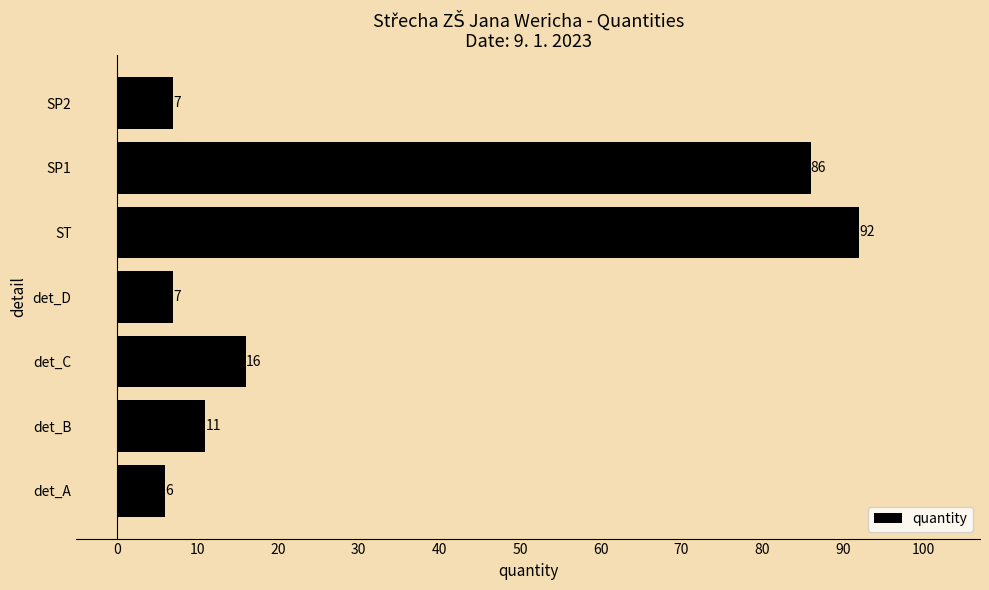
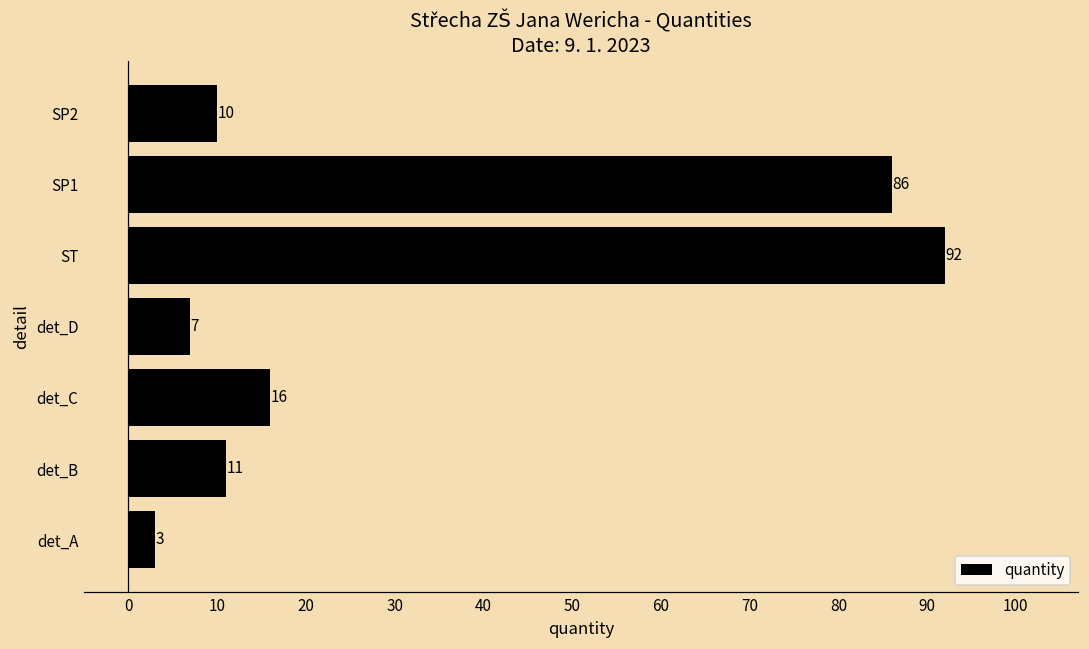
  {
-   "SP2": 7,
+   "SP2": 10,
    "SP1": 86,
    "ST": 92,
    "det_D": 7,
    "det_C": 16,
    "det_B": 11,
-   "det_A": 6
+   "det_A": 3
  }
